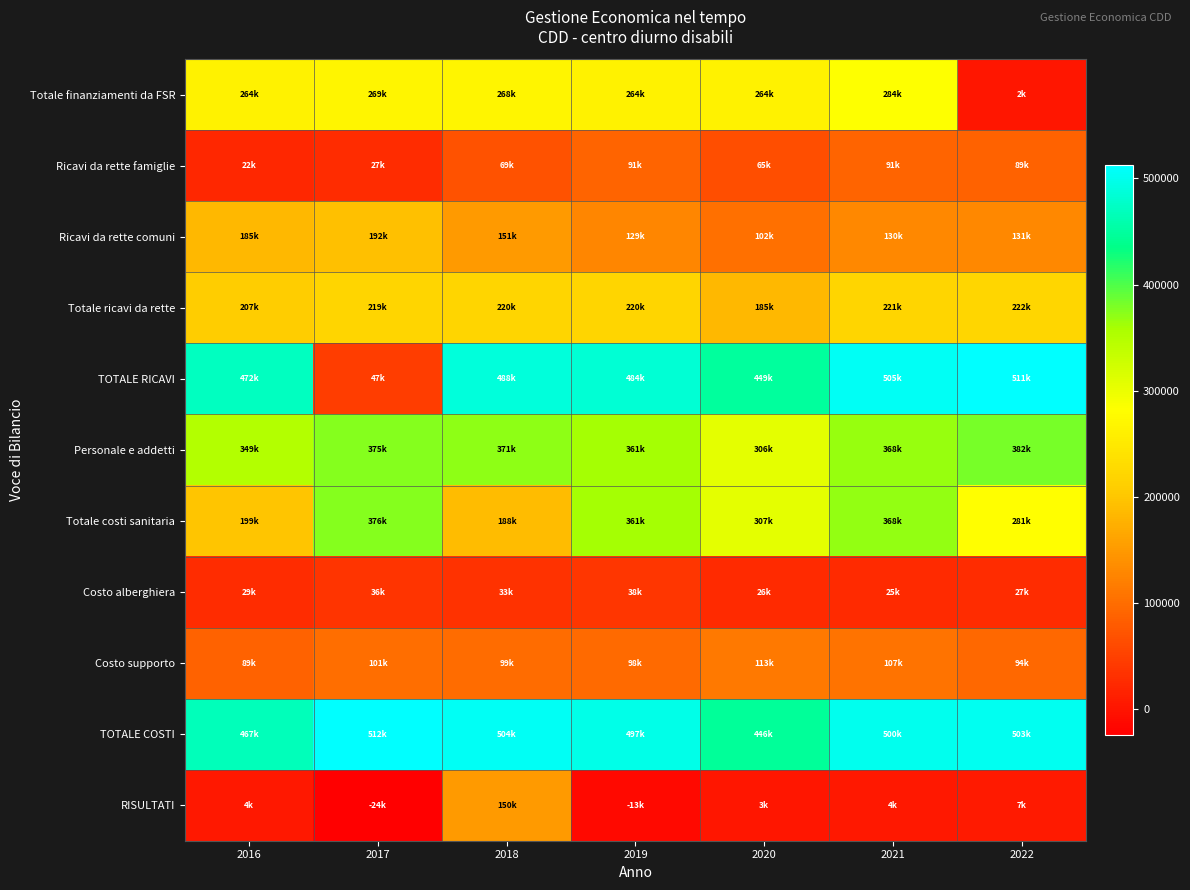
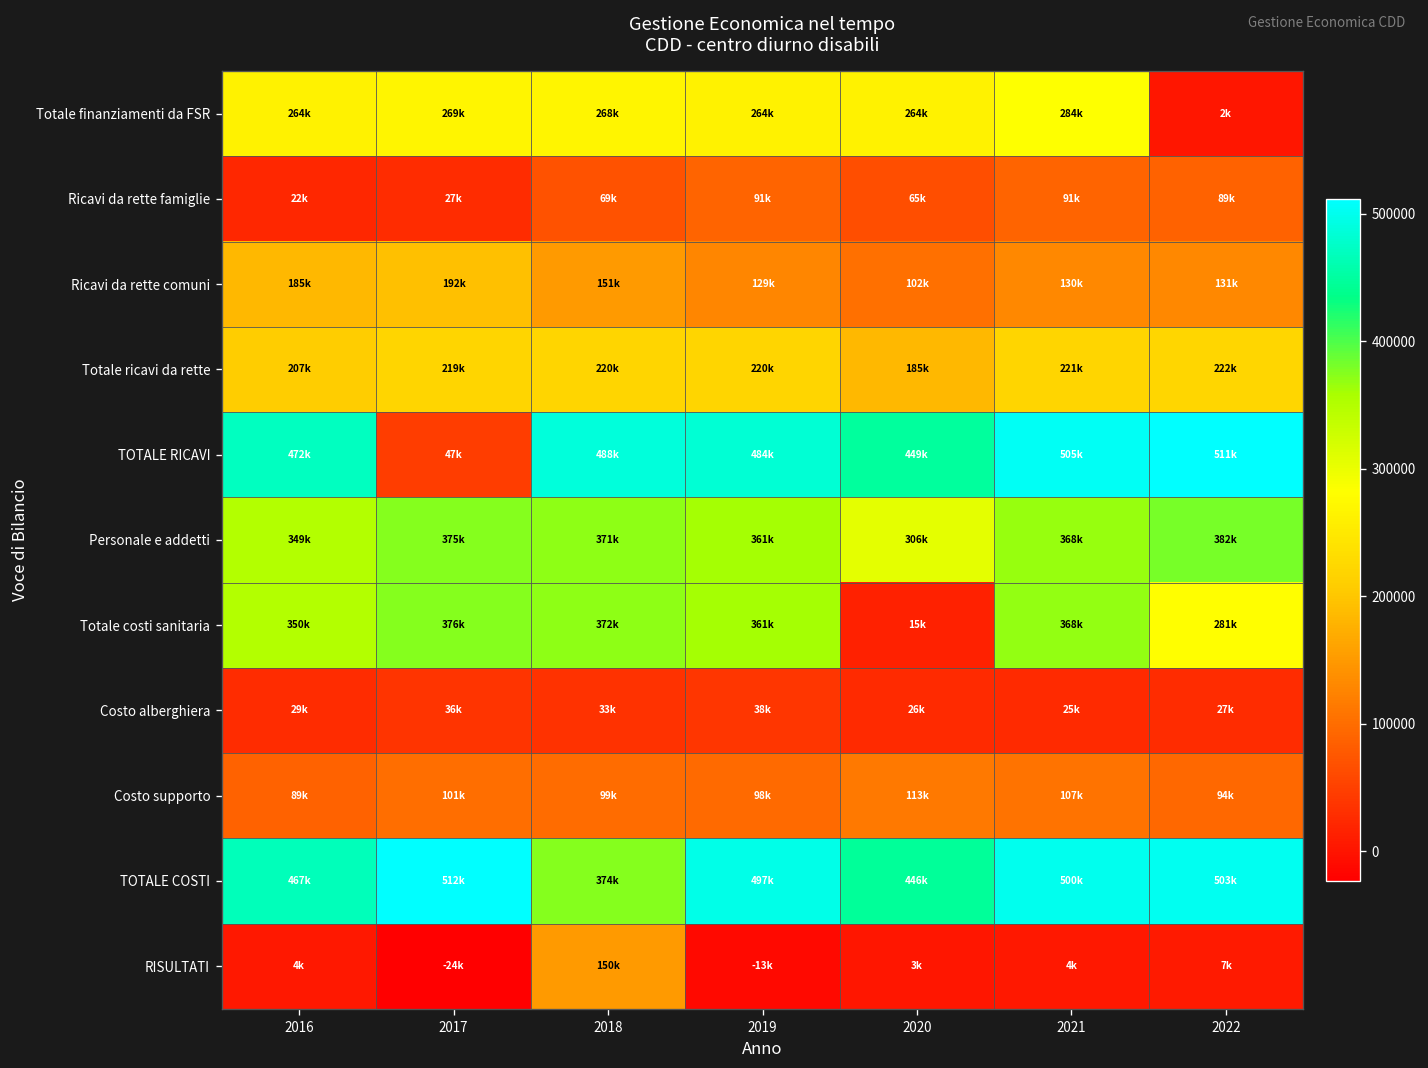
  {
    "Totale finanziamenti da FSR": {
      "2016": "264k",
      "2017": "269k",
      "2018": "268k",
      "2019": "264k",
      "2020": "264k",
      "2021": "284k",
      "2022": "2k"
    },
    "Ricavi da rette famiglie": {
      "2016": "22k",
      "2017": "27k",
      "2018": "69k",
      "2019": "91k",
      "2020": "65k",
      "2021": "91k",
      "2022": "89k"
    },
    "Ricavi da rette comuni": {
      "2016": "185k",
      "2017": "192k",
      "2018": "151k",
      "2019": "129k",
      "2020": "102k",
      "2021": "130k",
      "2022": "131k"
    },
    "Totale ricavi da rette": {
      "2016": "207k",
      "2017": "219k",
      "2018": "220k",
      "2019": "220k",
      "2020": "185k",
      "2021": "221k",
      "2022": "222k"
    },
    "TOTALE RICAVI": {
      "2016": "472k",
      "2017": "47k",
      "2018": "488k",
      "2019": "484k",
      "2020": "449k",
      "2021": "505k",
      "2022": "511k"
    },
    "Personale e addetti": {
      "2016": "349k",
      "2017": "375k",
      "2018": "371k",
      "2019": "361k",
      "2020": "306k",
      "2021": "368k",
      "2022": "382k"
    },
    "Totale costi sanitaria": {
-     "2016": "199k",
+     "2016": "350k",
      "2017": "376k",
-     "2018": "188k",
+     "2018": "372k",
      "2019": "361k",
-     "2020": "307k",
+     "2020": "15k",
      "2021": "368k",
      "2022": "281k"
    },
    "Costo alberghiera": {
      "2016": "29k",
      "2017": "36k",
      "2018": "33k",
      "2019": "38k",
      "2020": "26k",
      "2021": "25k",
      "2022": "27k"
    },
    "Costo supporto": {
      "2016": "89k",
      "2017": "101k",
      "2018": "99k",
      "2019": "98k",
      "2020": "113k",
      "2021": "107k",
      "2022": "94k"
    },
    "TOTALE COSTI": {
      "2016": "467k",
      "2017": "512k",
-     "2018": "504k",
+     "2018": "374k",
      "2019": "497k",
      "2020": "446k",
      "2021": "500k",
      "2022": "503k"
    },
    "RISULTATI": {
      "2016": "4k",
      "2017": "-24k",
      "2018": "150k",
      "2019": "-13k",
      "2020": "3k",
      "2021": "4k",
      "2022": "7k"
    }
  }
